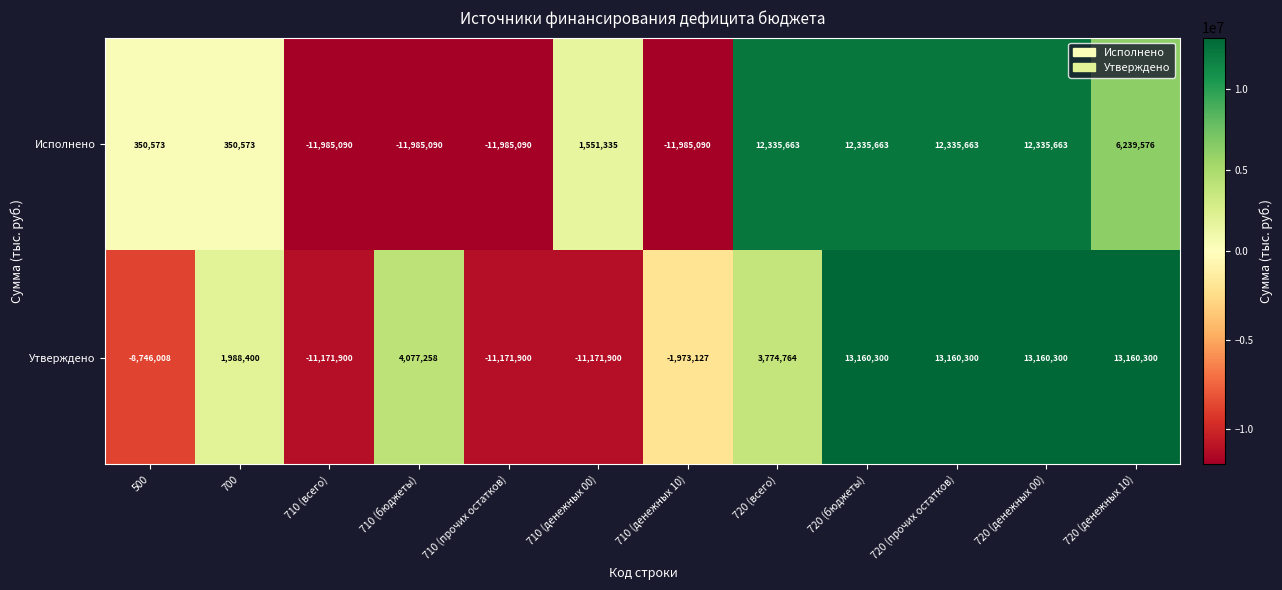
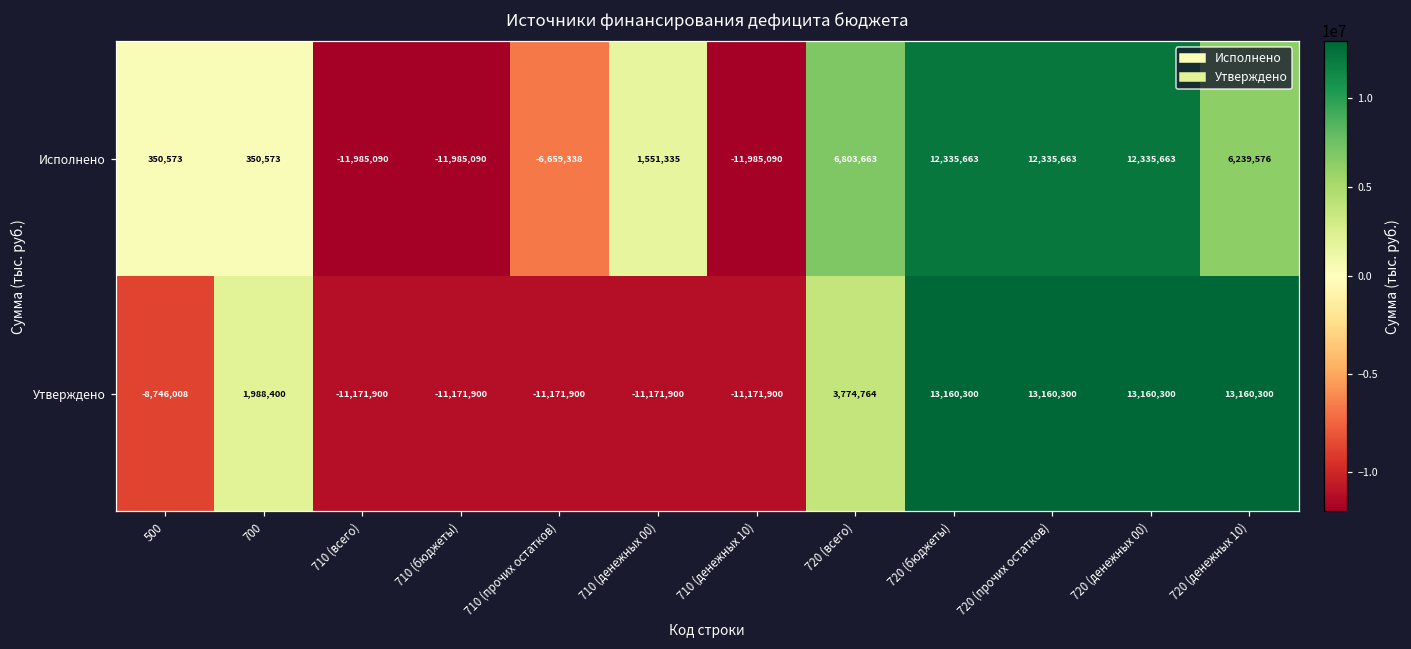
  {
    "Исполнено": {
      "500": "350,573",
      "700": "350,573",
      "710 (всего)": "-11,985,090",
      "710 (бюджеты)": "-11,985,090",
-     "710 (прочих остатков)": "-11,985,090",
+     "710 (прочих остатков)": "-6,659,338",
      "710 (денежных 00)": "1,551,335",
      "710 (денежных 10)": "-11,985,090",
-     "720 (всего)": "12,335,663",
+     "720 (всего)": "6,803,663",
      "720 (бюджеты)": "12,335,663",
      "720 (прочих остатков)": "12,335,663",
      "720 (денежных 00)": "12,335,663",
      "720 (денежных 10)": "6,239,576"
    },
    "Утверждено": {
      "500": "-8,746,008",
      "700": "1,988,400",
      "710 (всего)": "-11,171,900",
-     "710 (бюджеты)": "4,077,258",
+     "710 (бюджеты)": "-11,171,900",
      "710 (прочих остатков)": "-11,171,900",
      "710 (денежных 00)": "-11,171,900",
-     "710 (денежных 10)": "-1,973,127",
+     "710 (денежных 10)": "-11,171,900",
      "720 (всего)": "3,774,764",
      "720 (бюджеты)": "13,160,300",
      "720 (прочих остатков)": "13,160,300",
      "720 (денежных 00)": "13,160,300",
      "720 (денежных 10)": "13,160,300"
    }
  }
